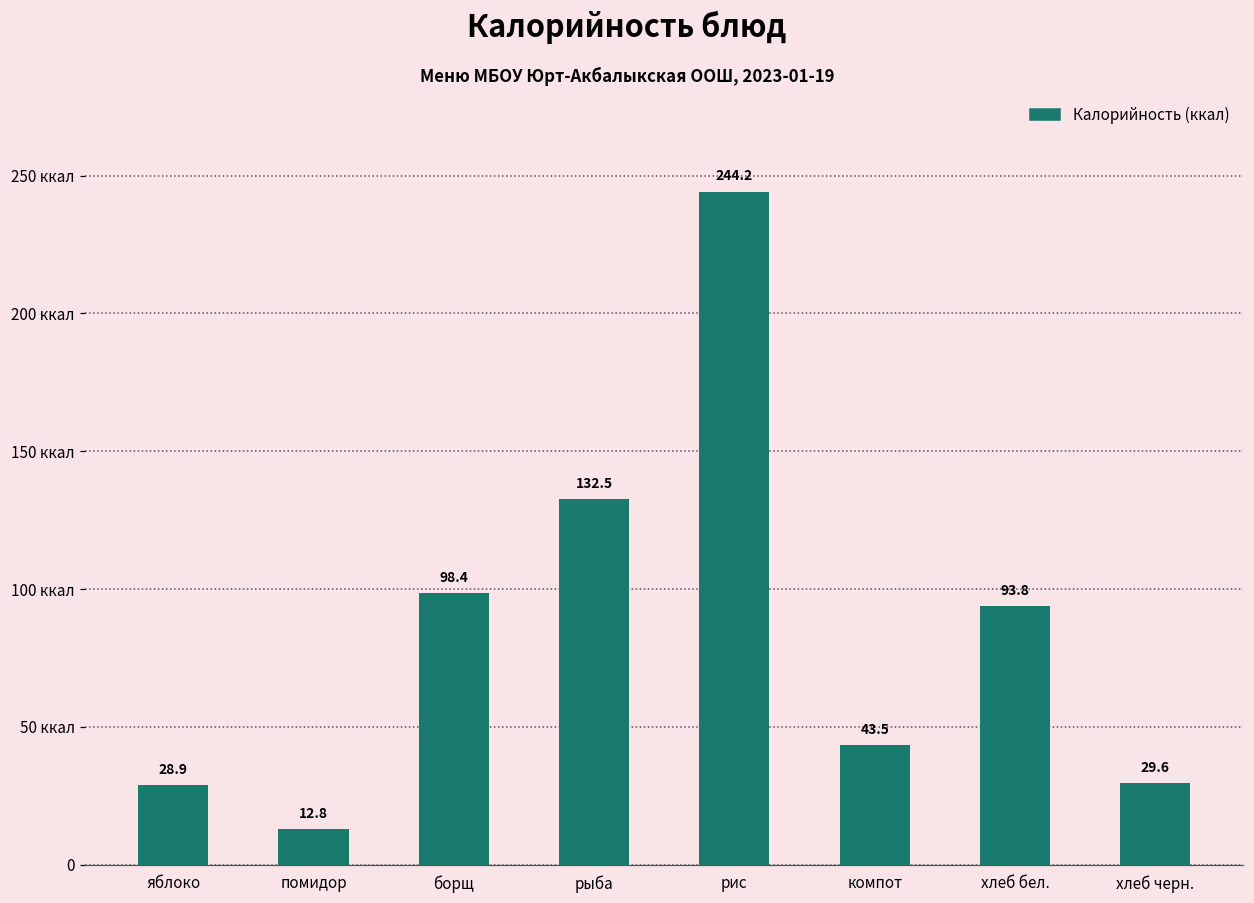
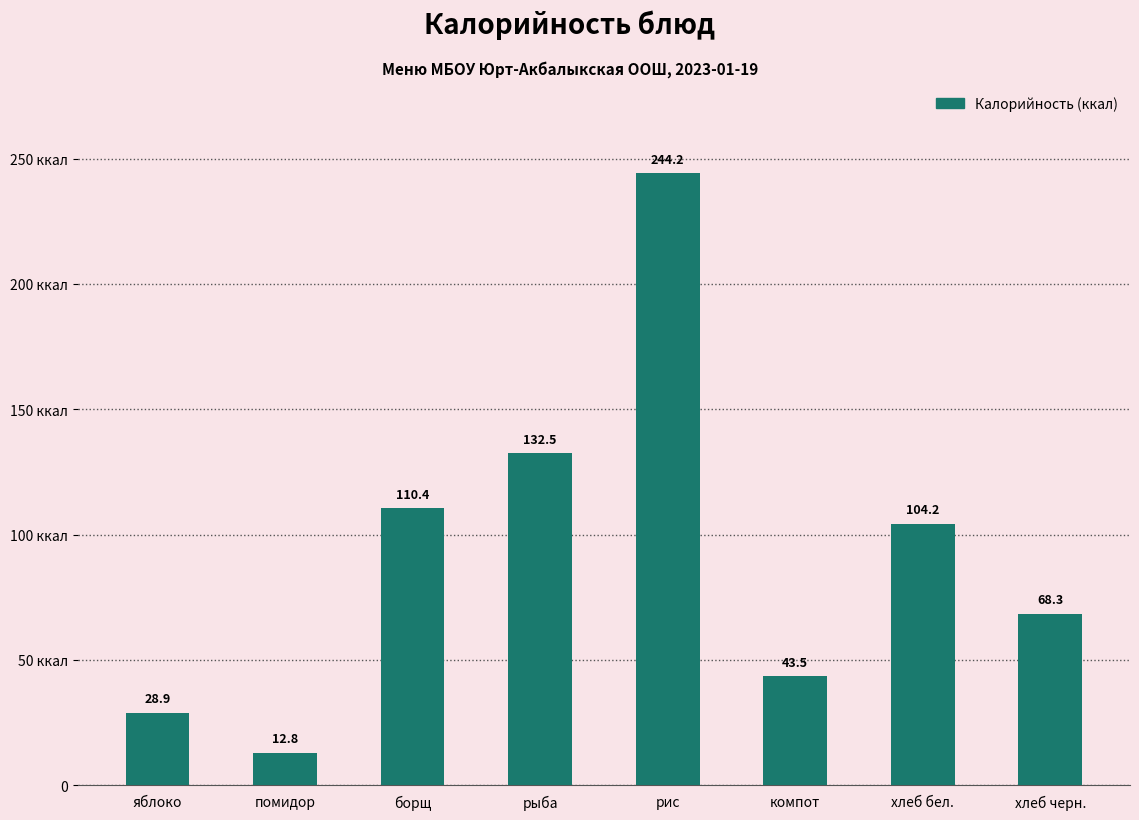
  {
    "яблоко": 28.9,
    "помидор": 12.8,
-   "борщ": 98.4,
+   "борщ": 110.4,
    "рыба": 132.5,
    "рис": 244.2,
    "компот": 43.5,
-   "хлеб бел.": 93.8,
-   "хлеб черн.": 29.6
+   "хлеб бел.": 104.2,
+   "хлеб черн.": 68.3
  }
